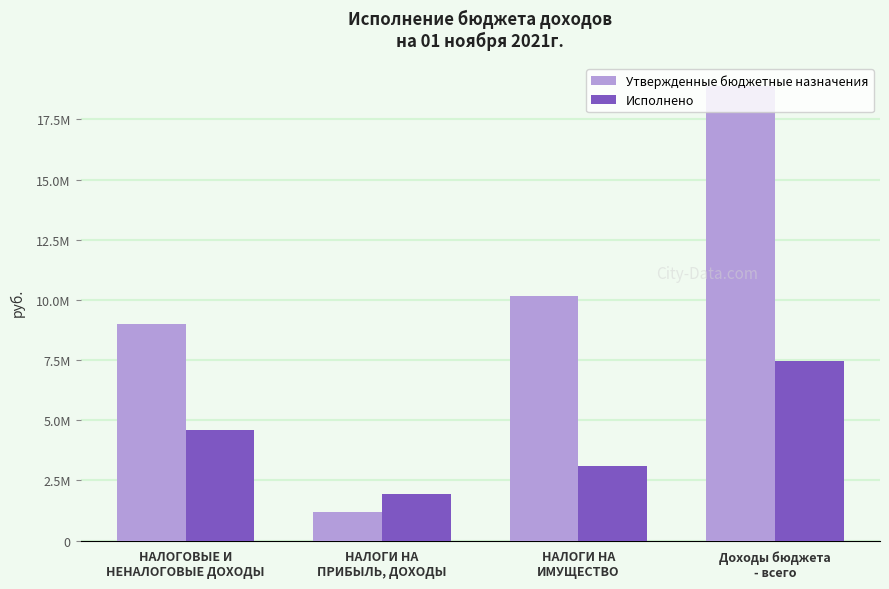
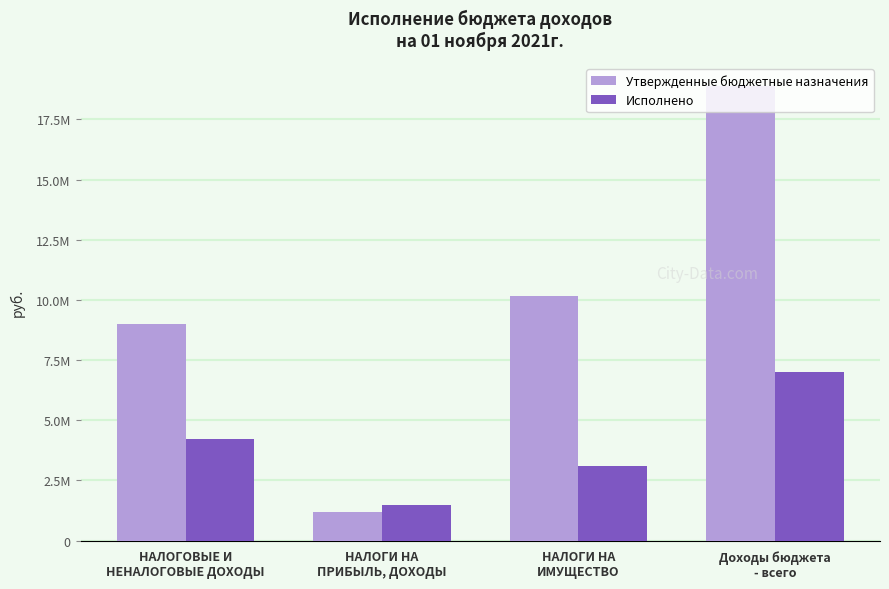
  {
    "Утвержденные бюджетные назначения": {
      "НАЛОГОВЫЕ И НЕНАЛОГОВЫЕ ДОХОДЫ": 9000000,
      "НАЛОГИ НА ПРИБЫЛЬ, ДОХОДЫ": 1200000,
      "НАЛОГИ НА ИМУЩЕСТВО": 10200000
    },
    "Исполнено": {
-     "НАЛОГОВЫЕ И НЕНАЛОГОВЫЕ ДОХОДЫ": 4600000,
-     "НАЛОГИ НА ПРИБЫЛЬ, ДОХОДЫ": 1900000,
+     "НАЛОГОВЫЕ И НЕНАЛОГОВЫЕ ДОХОДЫ": 4200000,
+     "НАЛОГИ НА ПРИБЫЛЬ, ДОХОДЫ": 1500000,
      "НАЛОГИ НА ИМУЩЕСТВО": 3100000,
-     "Доходы бюджета - всего": 7500000
+     "Доходы бюджета - всего": 7000000
    }
  }
